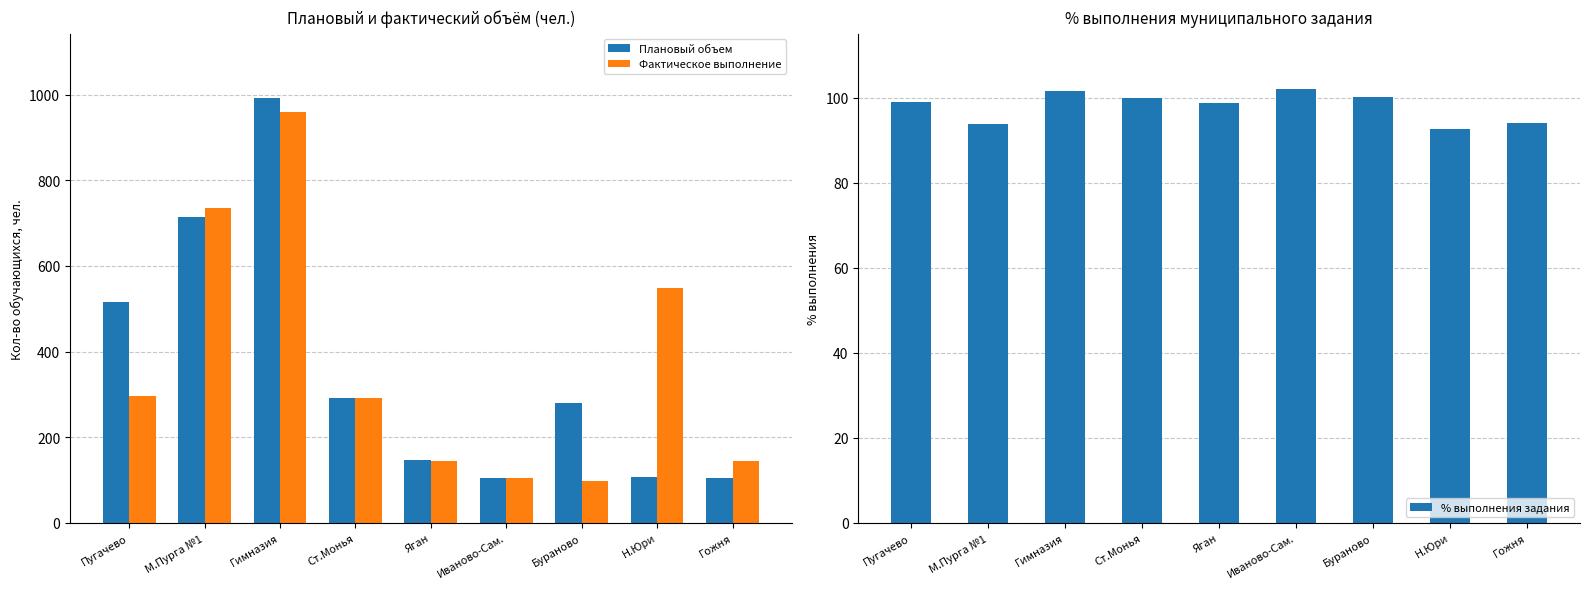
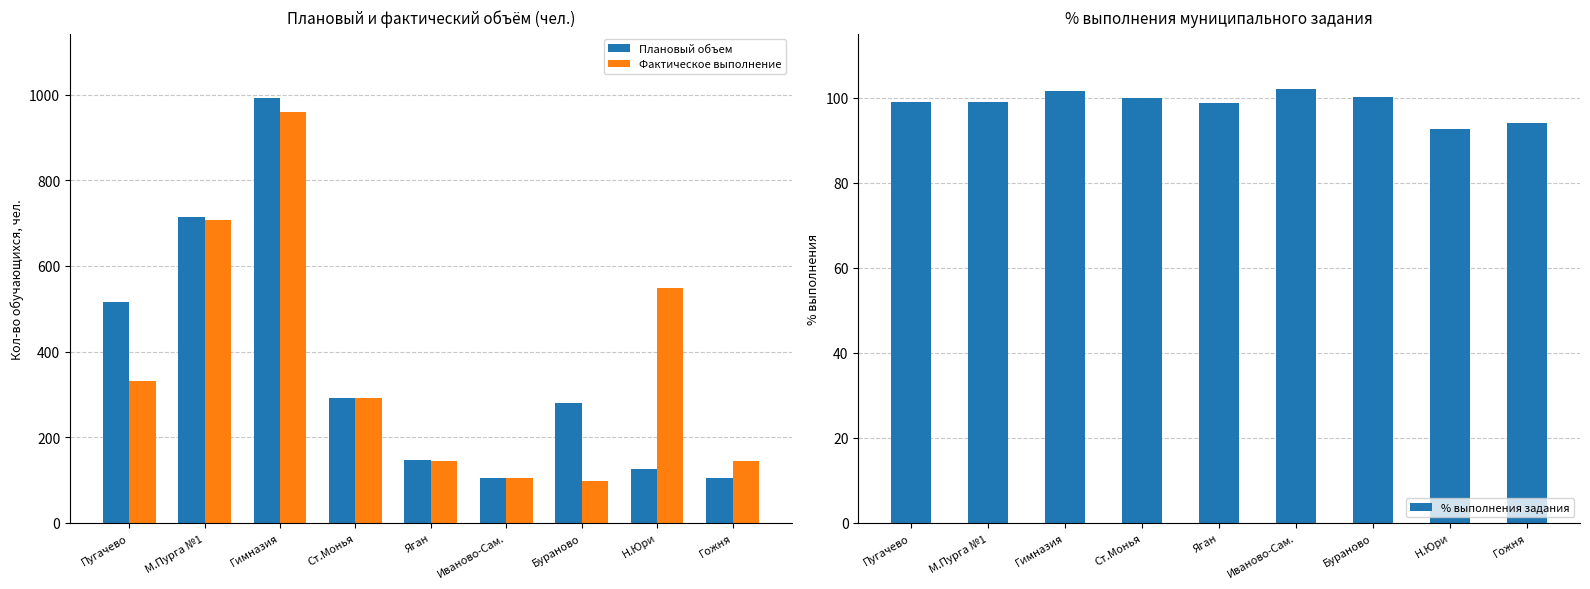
  {
    "Плановый и фактический объём (чел.)": {
      "Плановый объем": {
        "Пугачево": 520,
        "М.Пурга №1": 720,
        "Гимназия": 990,
        "Ст.Монья": 290,
        "Яган": 150,
        "Иваново-Сам.": 100,
        "Бураново": 280,
-       "Н.Юри": 110,
+       "Н.Юри": 130,
        "Гожня": 110
      },
      "Фактическое выполнение": {
-       "Пугачево": 300,
-       "М.Пурга №1": 740,
+       "Пугачево": 330,
+       "М.Пурга №1": 710,
        "Гимназия": 960,
        "Ст.Монья": 290,
        "Яган": 140,
        "Иваново-Сам.": 110,
        "Бураново": 100,
        "Н.Юри": 550,
        "Гожня": 140
      }
    },
    "% выполнения муниципального задания": {
      "Пугачево": 99,
-     "М.Пурга №1": 94,
+     "М.Пурга №1": 99,
      "Гимназия": 102,
      "Ст.Монья": 100,
      "Яган": 99,
      "Иваново-Сам.": 102,
      "Бураново": 100,
      "Н.Юри": 93,
      "Гожня": 94
    }
  }
